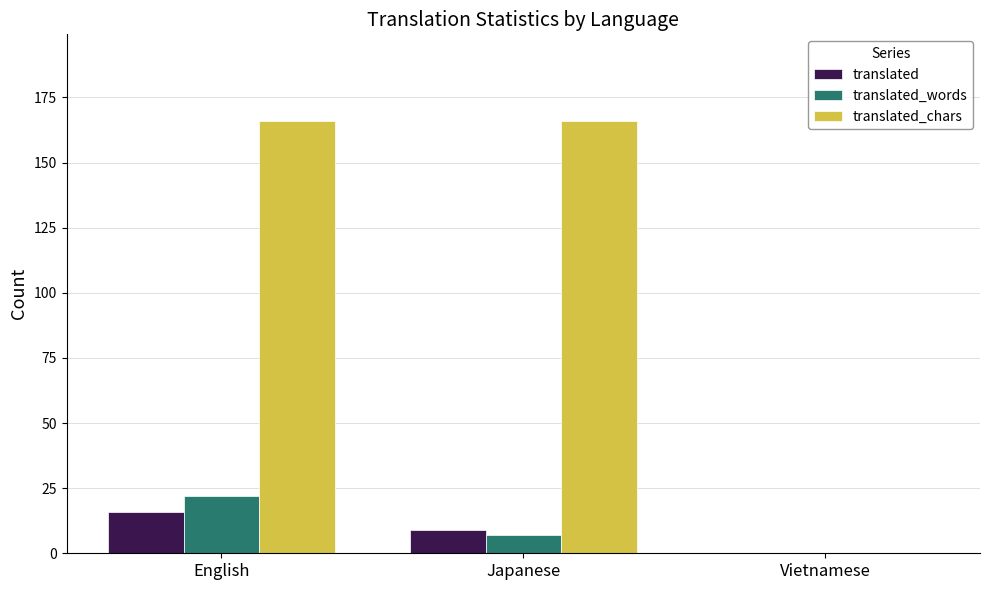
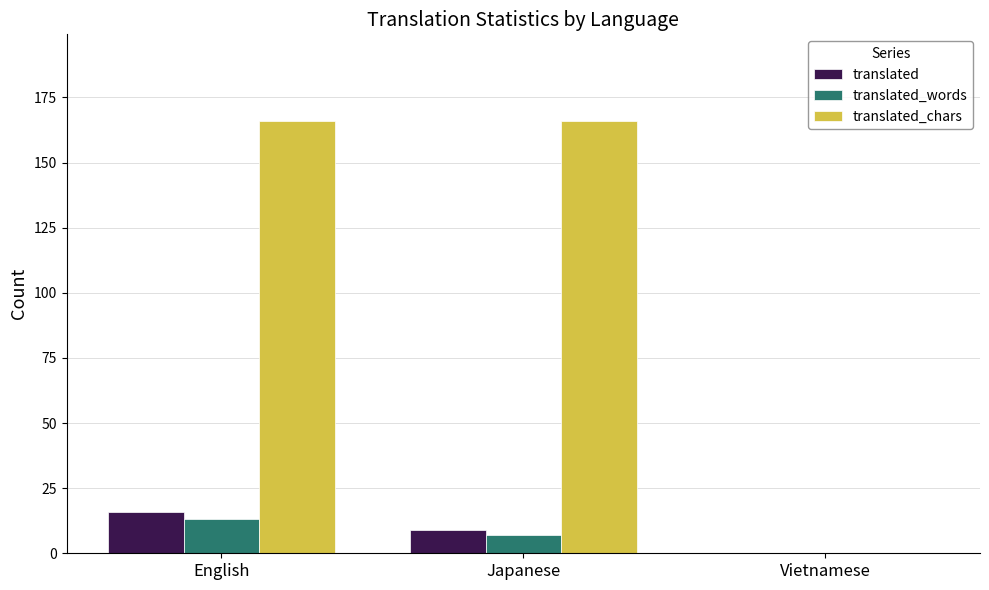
  {
    "translated": {
      "English": 16,
      "Japanese": 9,
      "Vietnamese": 0
    },
    "translated_words": {
-     "English": 22,
+     "English": 13,
      "Japanese": 7,
      "Vietnamese": 0
    },
    "translated_chars": {
      "English": 166,
      "Japanese": 166,
      "Vietnamese": 0
    }
  }
